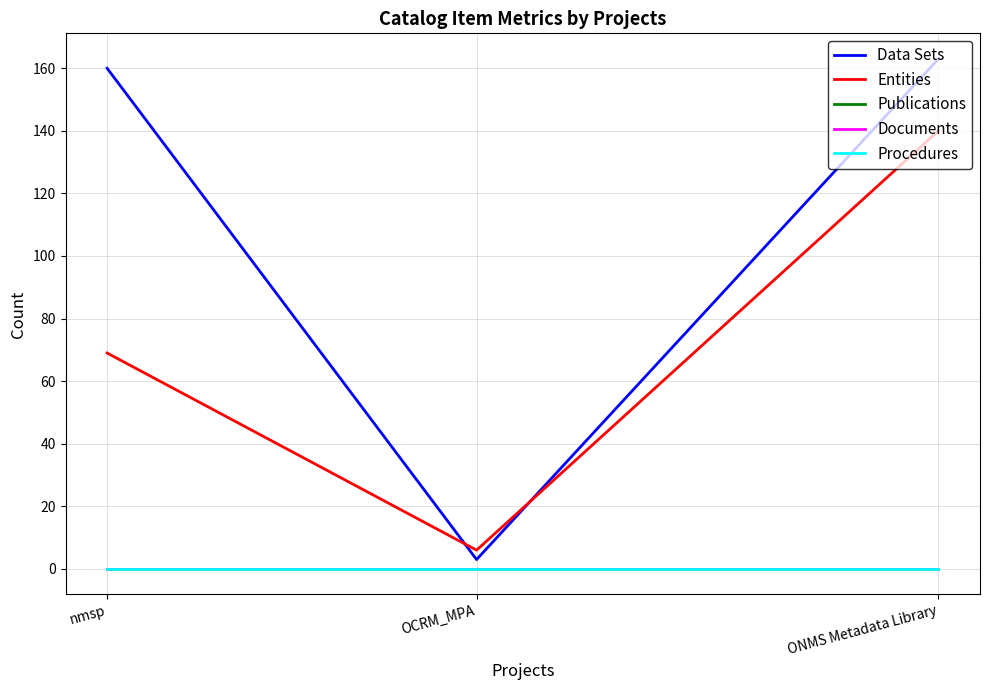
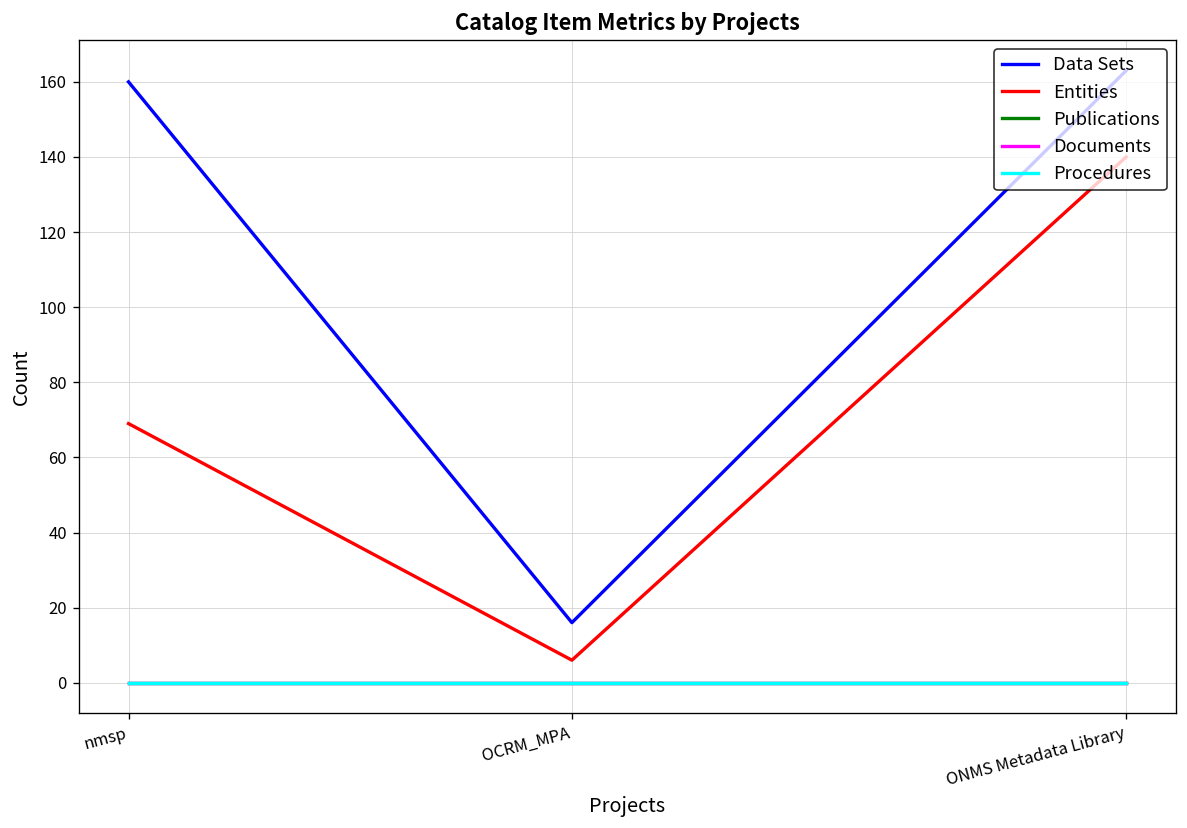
  {
    "Data Sets": {
      "nmsp": 160,
-     "OCRM_MPA": 3
+     "OCRM_MPA": 16
    },
    "Entities": {
      "nmsp": 69,
      "OCRM_MPA": 6
    },
    "Procedures": {
      "nmsp": 0,
      "OCRM_MPA": 0,
      "ONMS Metadata Library": 0
    }
  }
